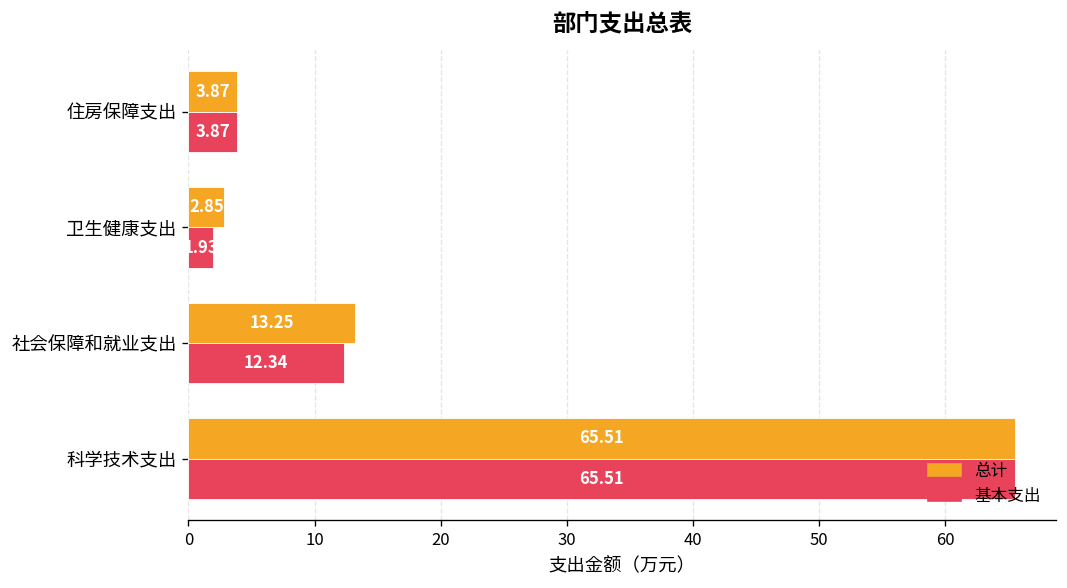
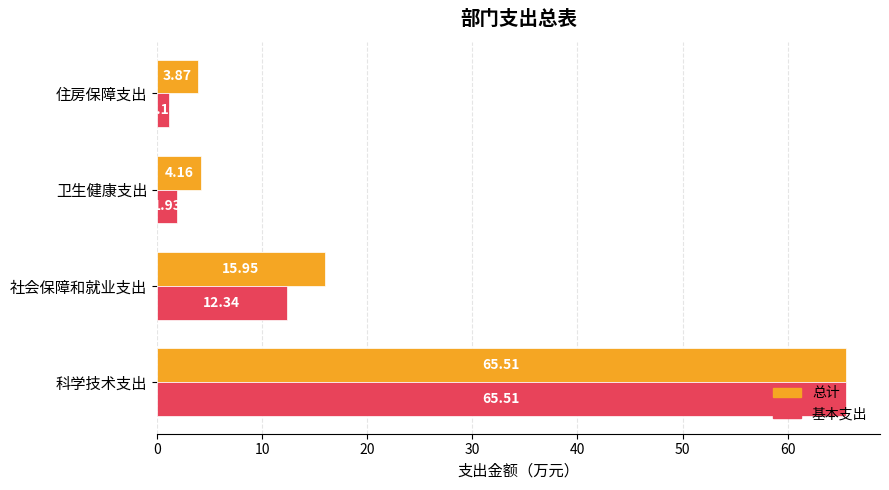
  {
    "总计": {
      "住房保障支出": 3.87,
-     "卫生健康支出": 2.85,
-     "社会保障和就业支出": 13.25,
+     "卫生健康支出": 4.16,
+     "社会保障和就业支出": 15.95,
      "科学技术支出": 65.51
    },
    "基本支出": {
-     "住房保障支出": 3.9
+     "住房保障支出": 1.2
    }
  }
